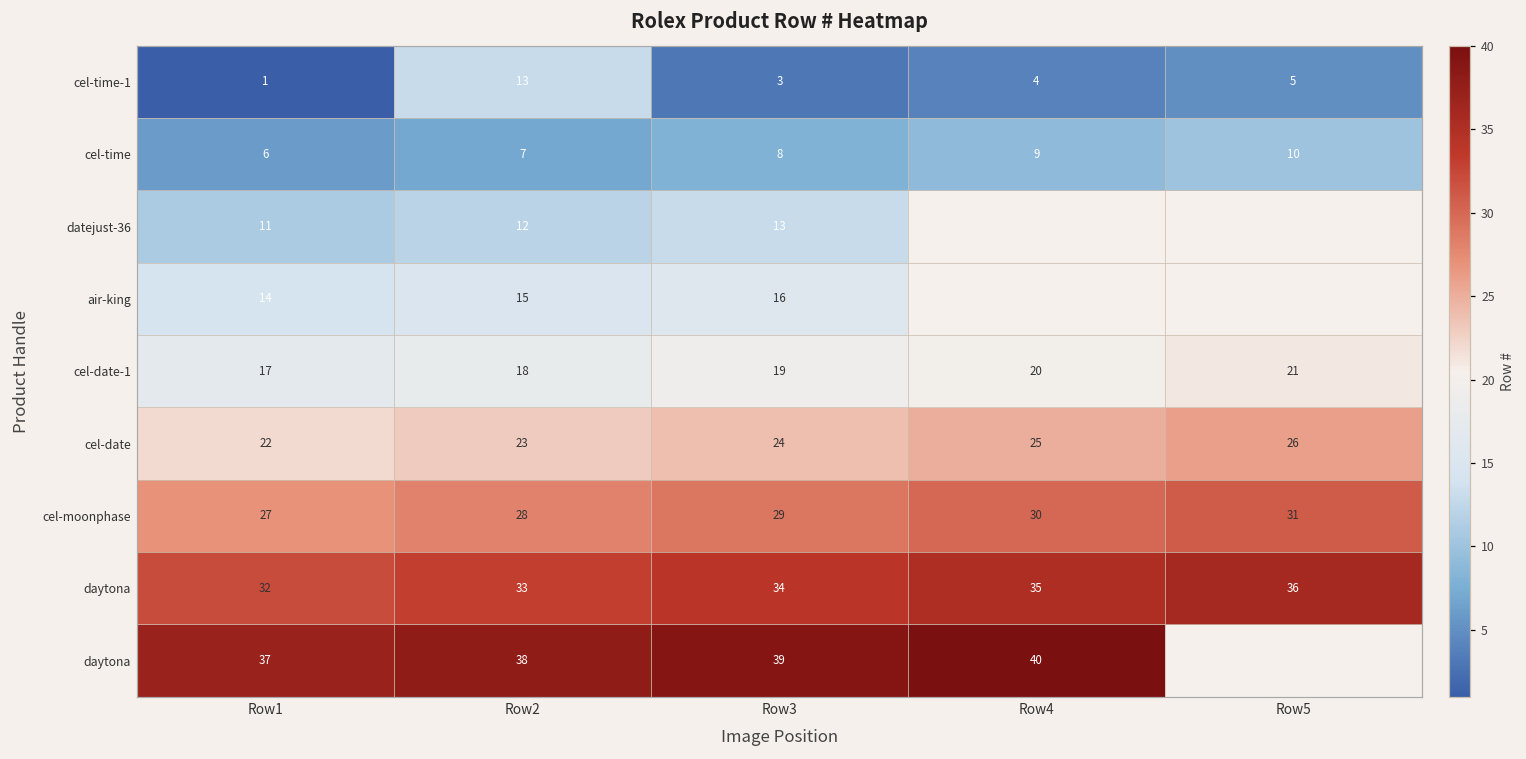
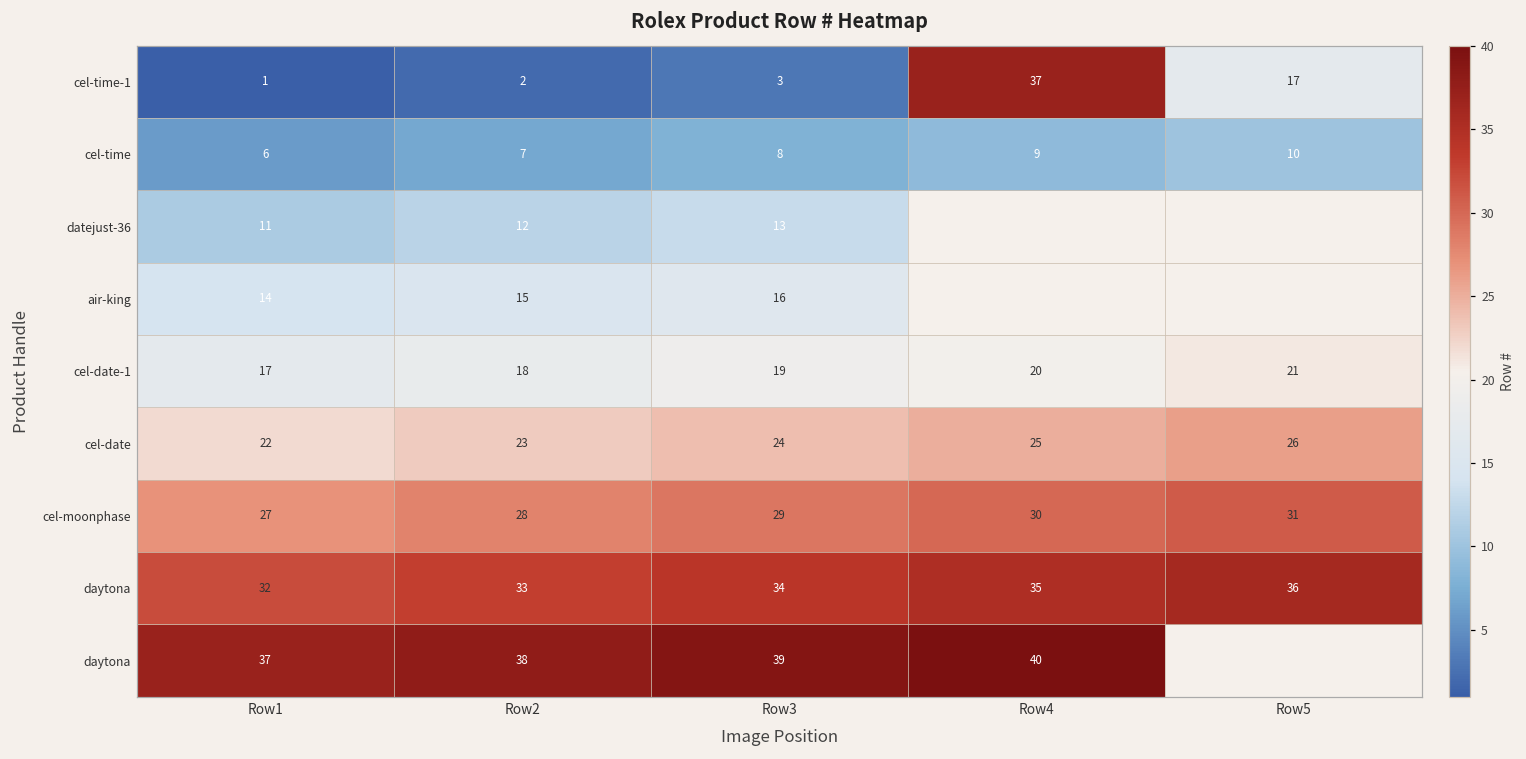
  {
    "cel-time-1": {
      "Row1": 1,
-     "Row2": 13,
+     "Row2": 2,
      "Row3": 3,
-     "Row4": 4,
-     "Row5": 5
+     "Row4": 37,
+     "Row5": 17
    },
    "cel-time": {
      "Row1": 6,
      "Row2": 7,
      "Row3": 8,
      "Row4": 9,
      "Row5": 10
    },
    "datejust-36": {
      "Row1": 11,
      "Row2": 12,
      "Row3": 13
    },
    "air-king": {
      "Row2": 15,
      "Row3": 16
    },
    "cel-date-1": {
      "Row1": 17,
      "Row2": 18,
      "Row3": 19,
      "Row4": 20,
      "Row5": 21
    },
    "cel-date": {
      "Row1": 22,
      "Row2": 23,
      "Row3": 24,
      "Row4": 25,
      "Row5": 26
    },
    "cel-moonphase": {
      "Row1": 27,
      "Row2": 28,
      "Row3": 29,
      "Row4": 30,
      "Row5": 31
    },
    "daytona": {
      "Row5": 36
    }
  }
